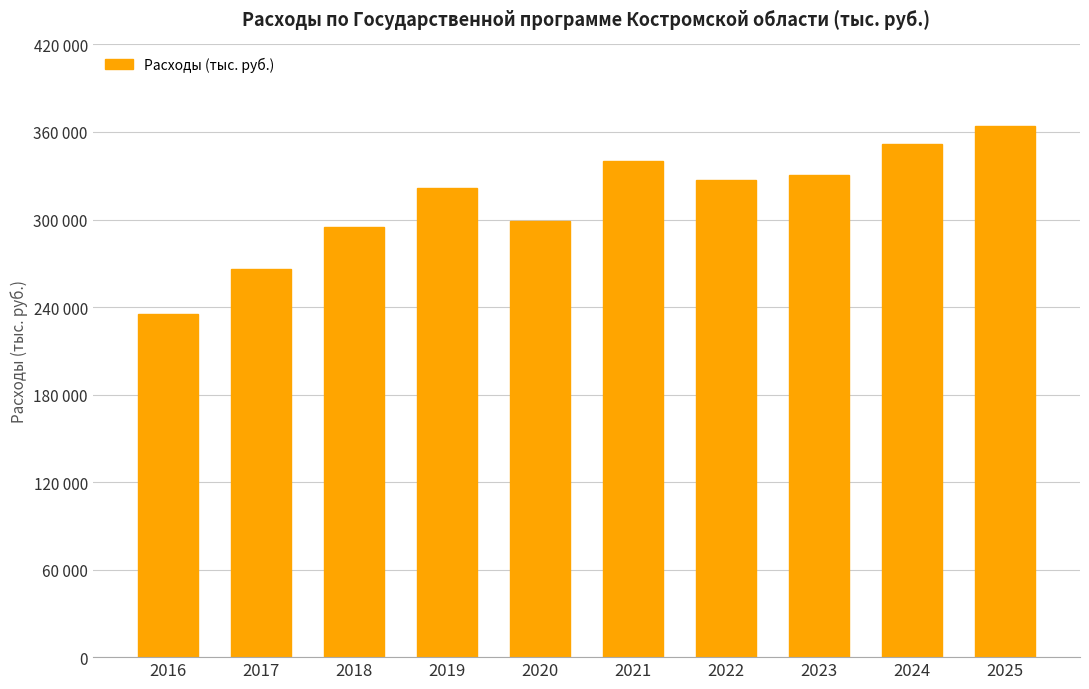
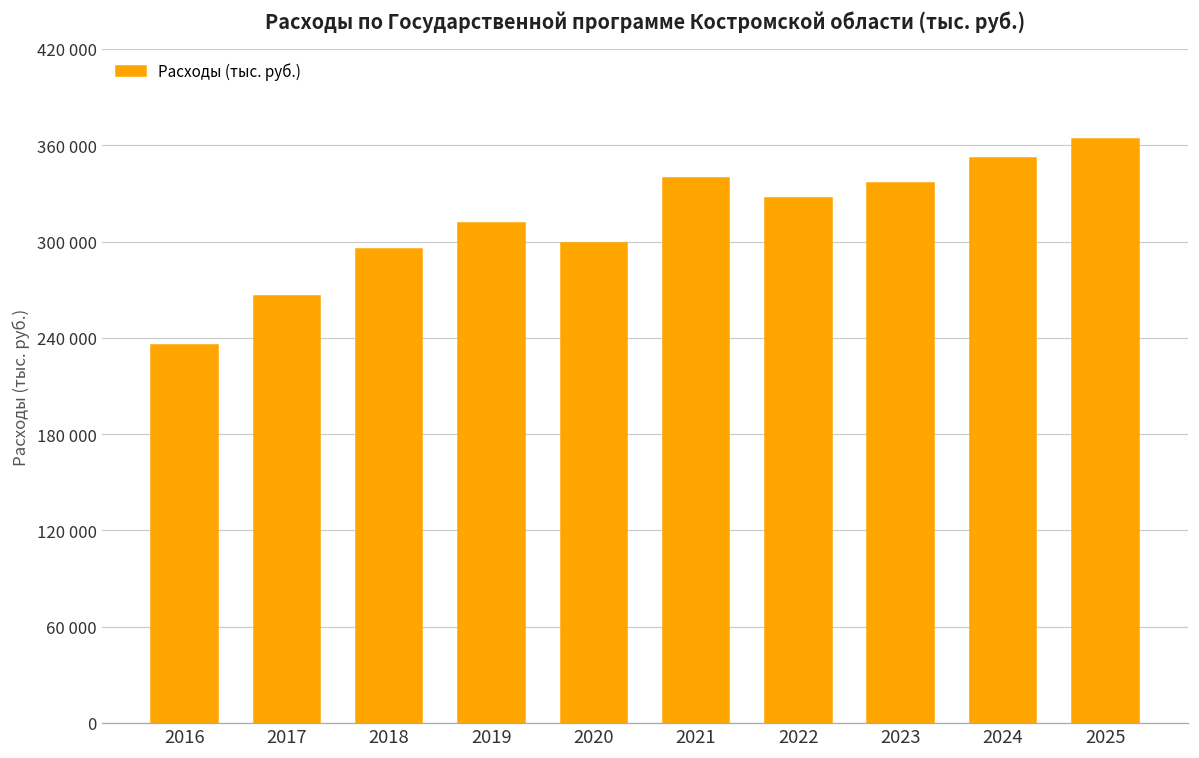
  {
    "2016": 235000,
    "2017": 266000,
    "2018": 295000,
-   "2019": 321000,
+   "2019": 312000,
    "2020": 299000,
    "2021": 340000,
    "2022": 327000,
-   "2023": 330000,
+   "2023": 337000,
    "2024": 352000,
    "2025": 364000
  }
